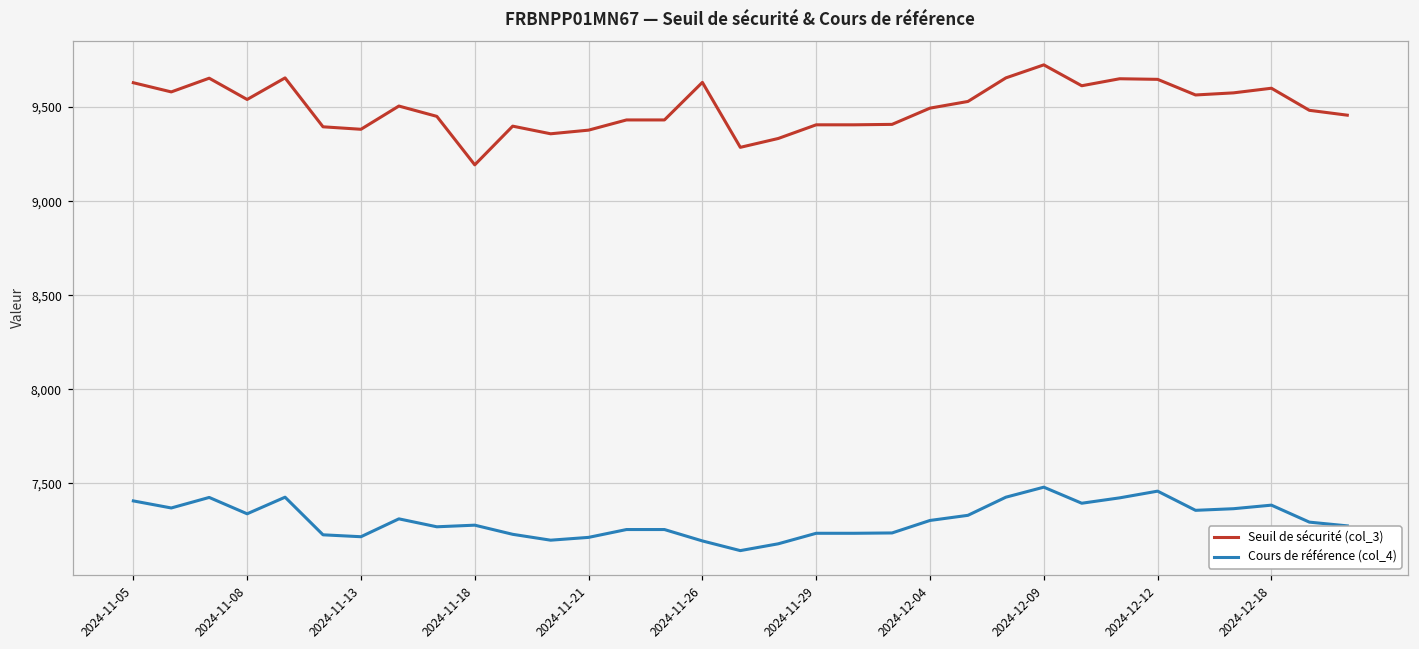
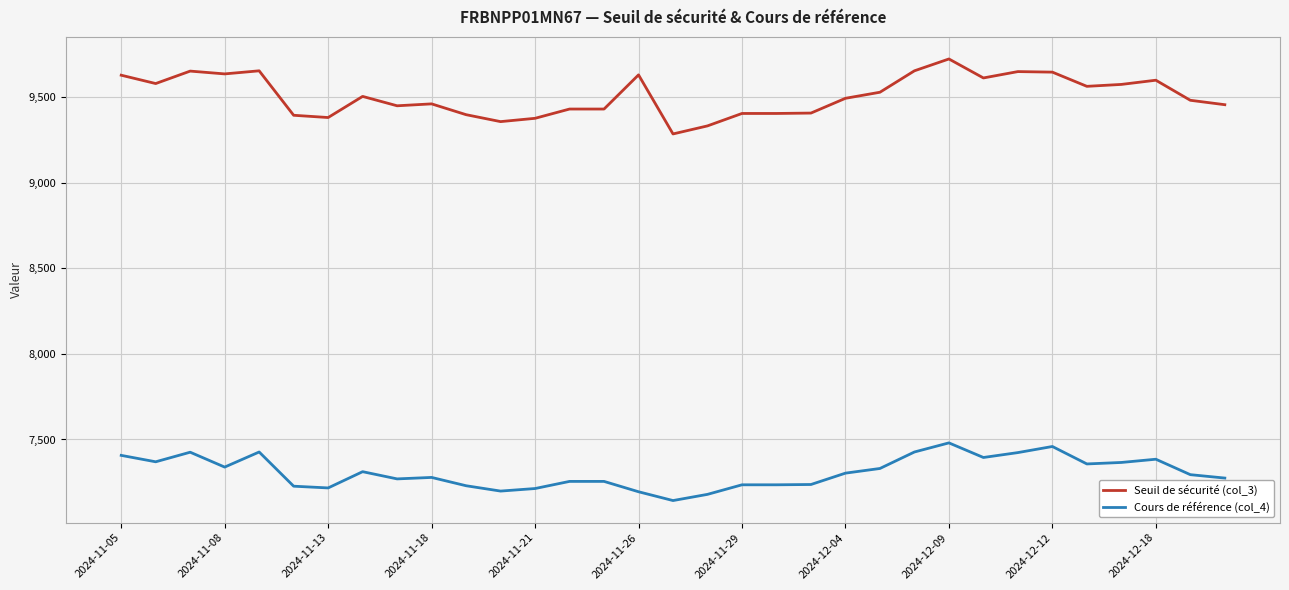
  {
    "Seuil de sécurité (col_3)": {
      "2024-11-05": "9,630",
-     "2024-11-08": "9,540",
+     "2024-11-08": "9,640",
      "2024-11-13": "9,380",
-     "2024-11-18": "9,190",
+     "2024-11-18": "9,460",
      "2024-11-21": "9,380",
      "2024-11-26": "9,630",
      "2024-11-29": "9,410",
      "2024-12-04": "9,490",
      "2024-12-09": "9,720",
      "2024-12-12": "9,650",
      "2024-12-18": "9,600"
    },
    "Cours de référence (col_4)": {
      "2024-11-05": "7,410",
      "2024-11-08": "7,340",
      "2024-11-13": "7,220",
      "2024-11-18": "7,280",
      "2024-11-21": "7,210",
      "2024-11-26": "7,190",
      "2024-11-29": "7,240",
      "2024-12-04": "7,300",
      "2024-12-09": "7,480",
      "2024-12-12": "7,460",
      "2024-12-18": "7,380"
    }
  }
